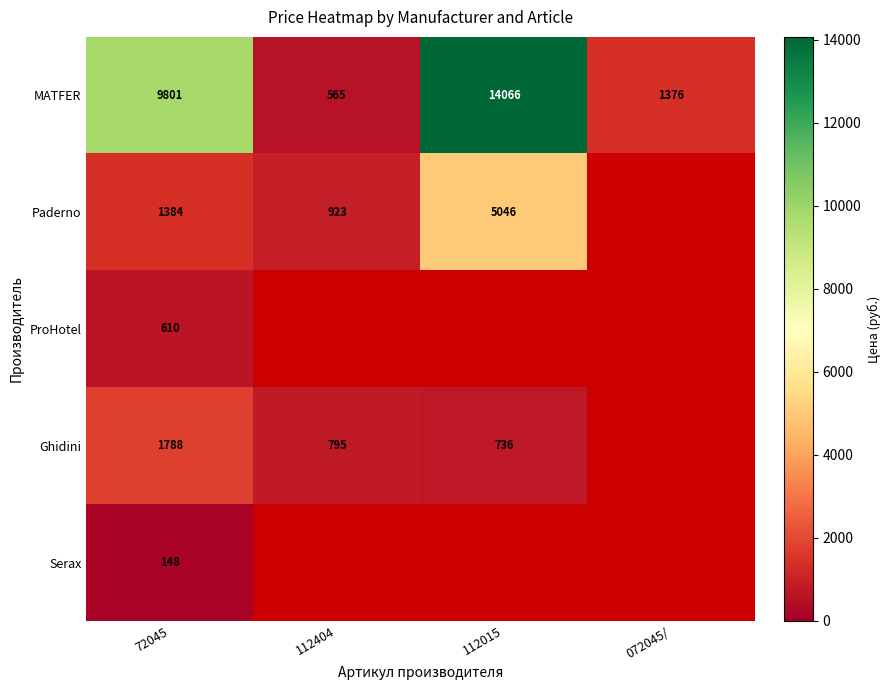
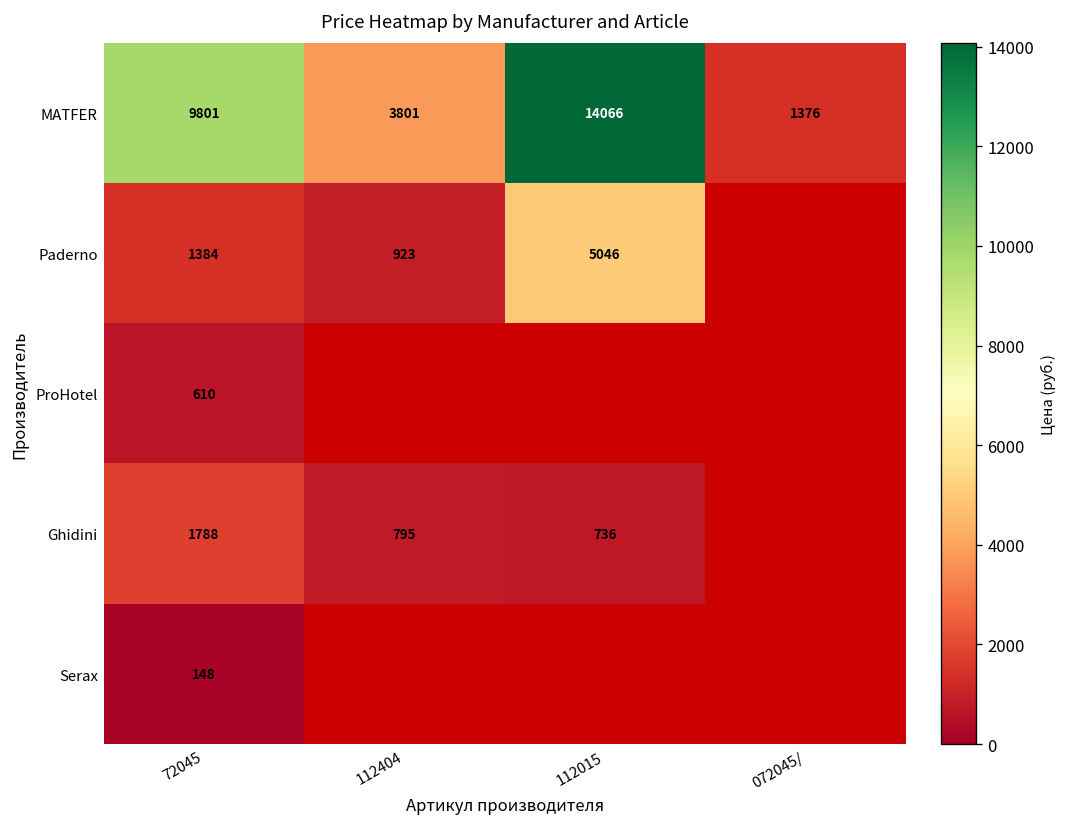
  {
    "MATFER": {
      "72045": 9801,
-     "112404": 565,
+     "112404": 3801,
      "112015": 14066,
      "072045/": 1376
    },
    "Paderno": {
      "72045": 1384,
      "112404": 923,
      "112015": 5046
    },
    "ProHotel": {
      "72045": 610
    },
    "Ghidini": {
      "72045": 1788,
      "112404": 795,
      "112015": 736
    },
    "Serax": {
      "72045": 148
    }
  }
